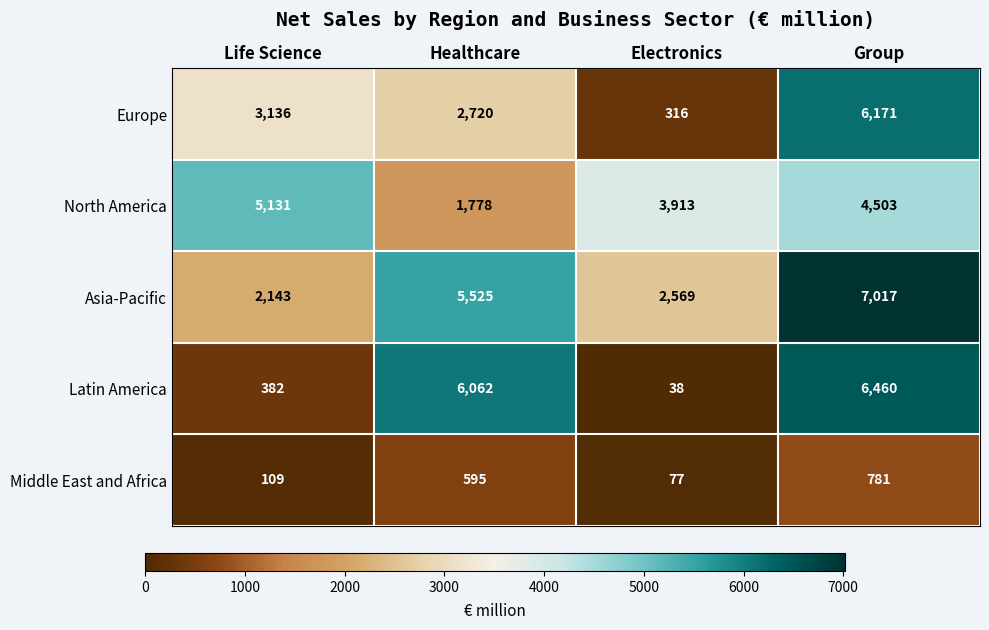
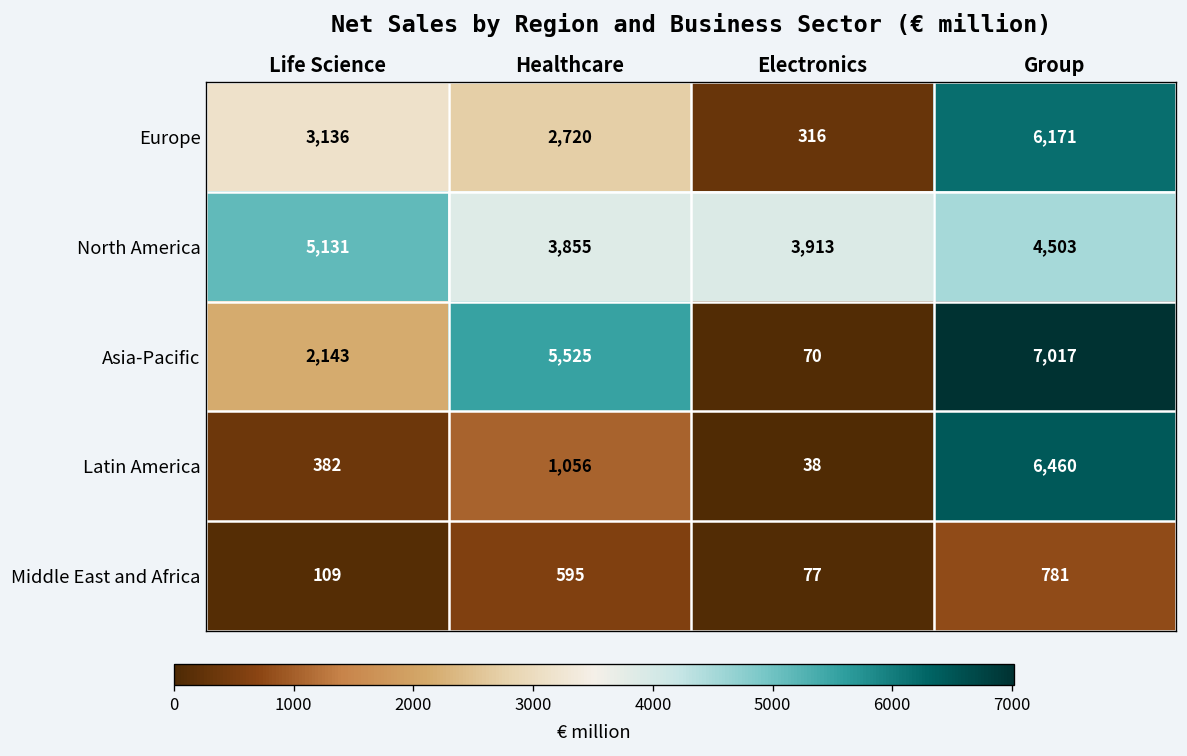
  {
    "Europe": {
      "Life Science": "3,136",
      "Healthcare": "2,720",
      "Electronics": "316",
      "Group": "6,171"
    },
    "North America": {
      "Life Science": "5,131",
-     "Healthcare": "1,778",
+     "Healthcare": "3,855",
      "Electronics": "3,913",
      "Group": "4,503"
    },
    "Asia-Pacific": {
      "Life Science": "2,143",
      "Healthcare": "5,525",
-     "Electronics": "2,569",
+     "Electronics": "70",
      "Group": "7,017"
    },
    "Latin America": {
      "Life Science": "382",
-     "Healthcare": "6,062",
+     "Healthcare": "1,056",
      "Electronics": "38",
      "Group": "6,460"
    },
    "Middle East and Africa": {
      "Life Science": "109",
      "Healthcare": "595",
      "Electronics": "77",
      "Group": "781"
    }
  }
